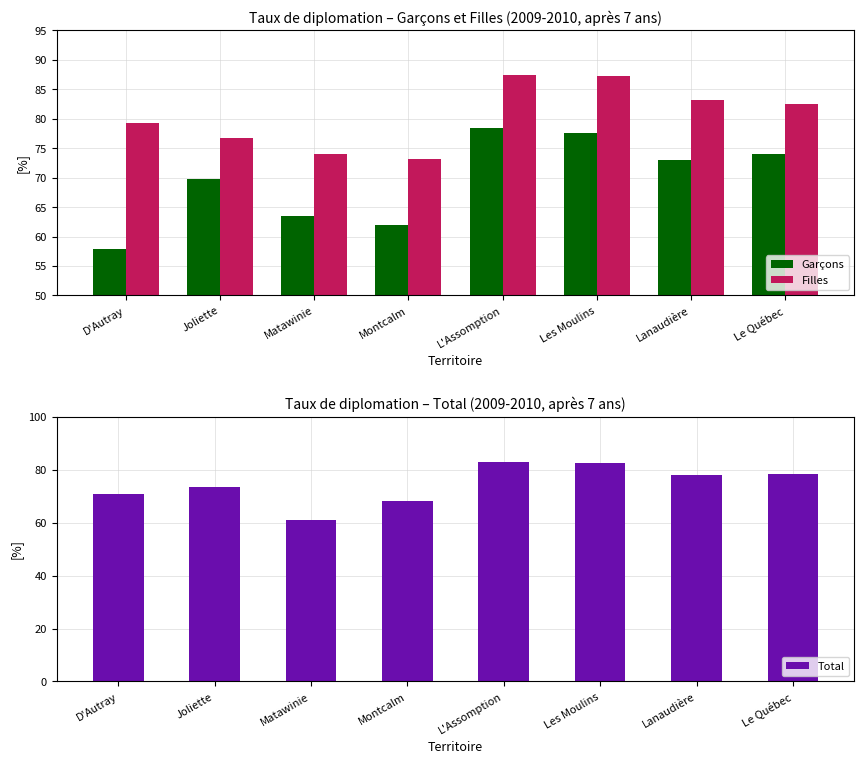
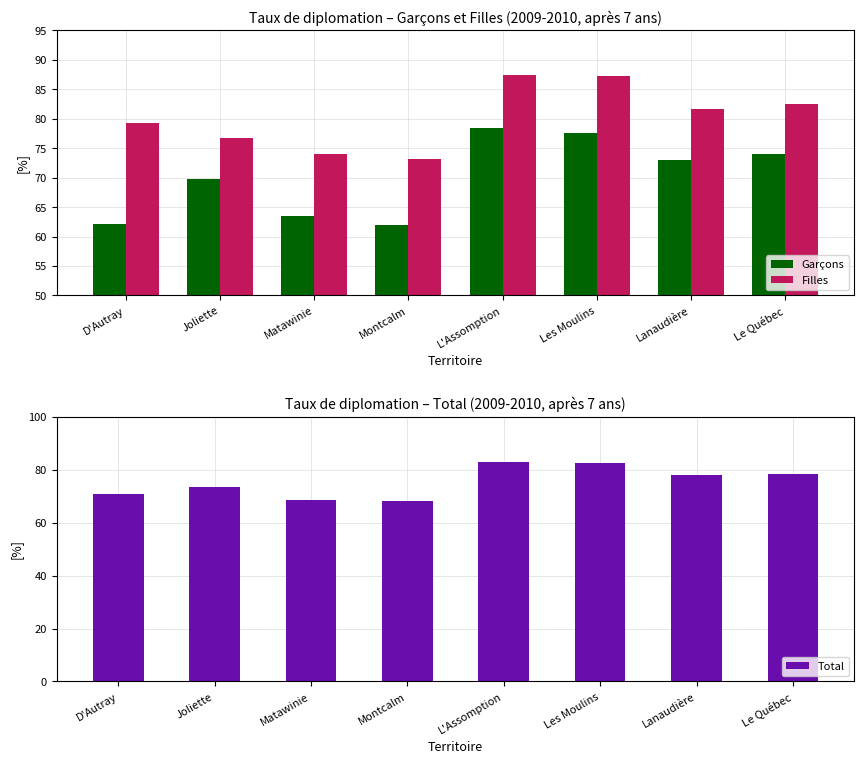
  {
    "Taux de diplomation – Garçons et Filles (2009-2010, après 7 ans)": {
      "Garçons": {
-       "D'Autray": 58,
+       "D'Autray": 62,
        "Joliette": 70,
        "Matawinie": 63,
        "Montcalm": 62,
        "L'Assomption": 78,
        "Les Moulins": 78,
        "Lanaudière": 73,
        "Le Québec": 74
      },
      "Filles": {
        "D'Autray": 79,
        "Joliette": 77,
        "Matawinie": 74,
        "Montcalm": 73,
        "L'Assomption": 87,
        "Les Moulins": 87,
-       "Lanaudière": 83,
+       "Lanaudière": 82,
        "Le Québec": 82
      }
    },
    "Taux de diplomation – Total (2009-2010, après 7 ans)": {
      "D'Autray": 71,
      "Joliette": 73,
-     "Matawinie": 61,
+     "Matawinie": 68,
      "Montcalm": 68,
      "L'Assomption": 83,
      "Les Moulins": 82,
      "Lanaudière": 78,
      "Le Québec": 78
    }
  }
